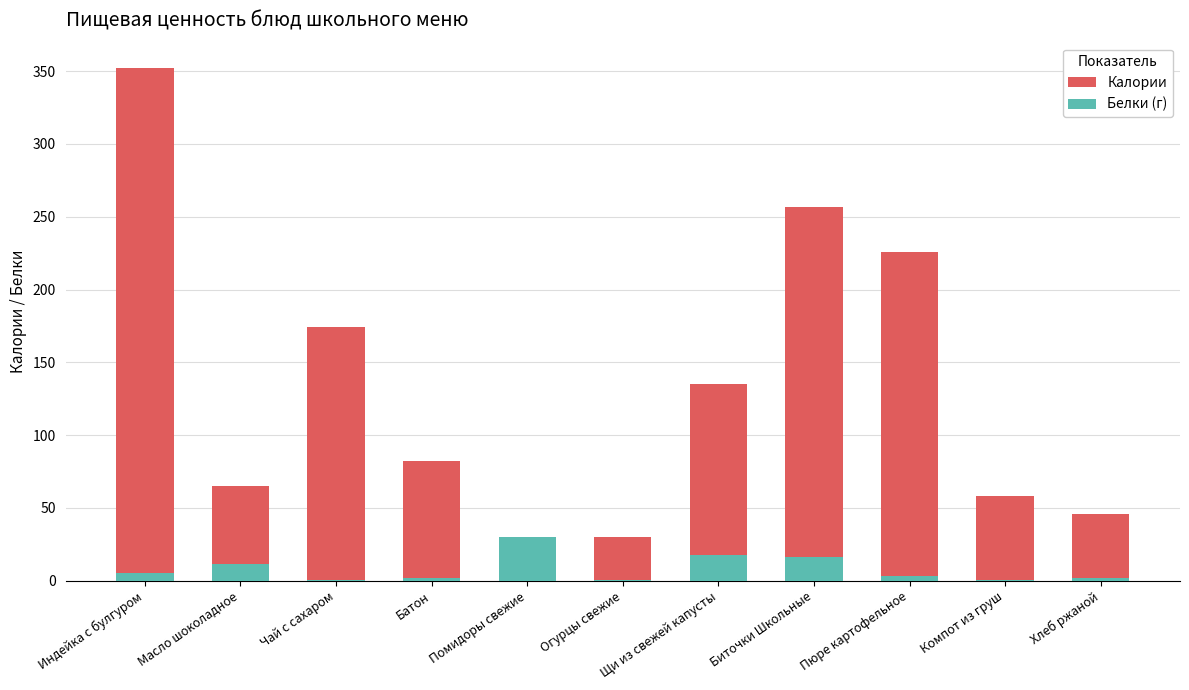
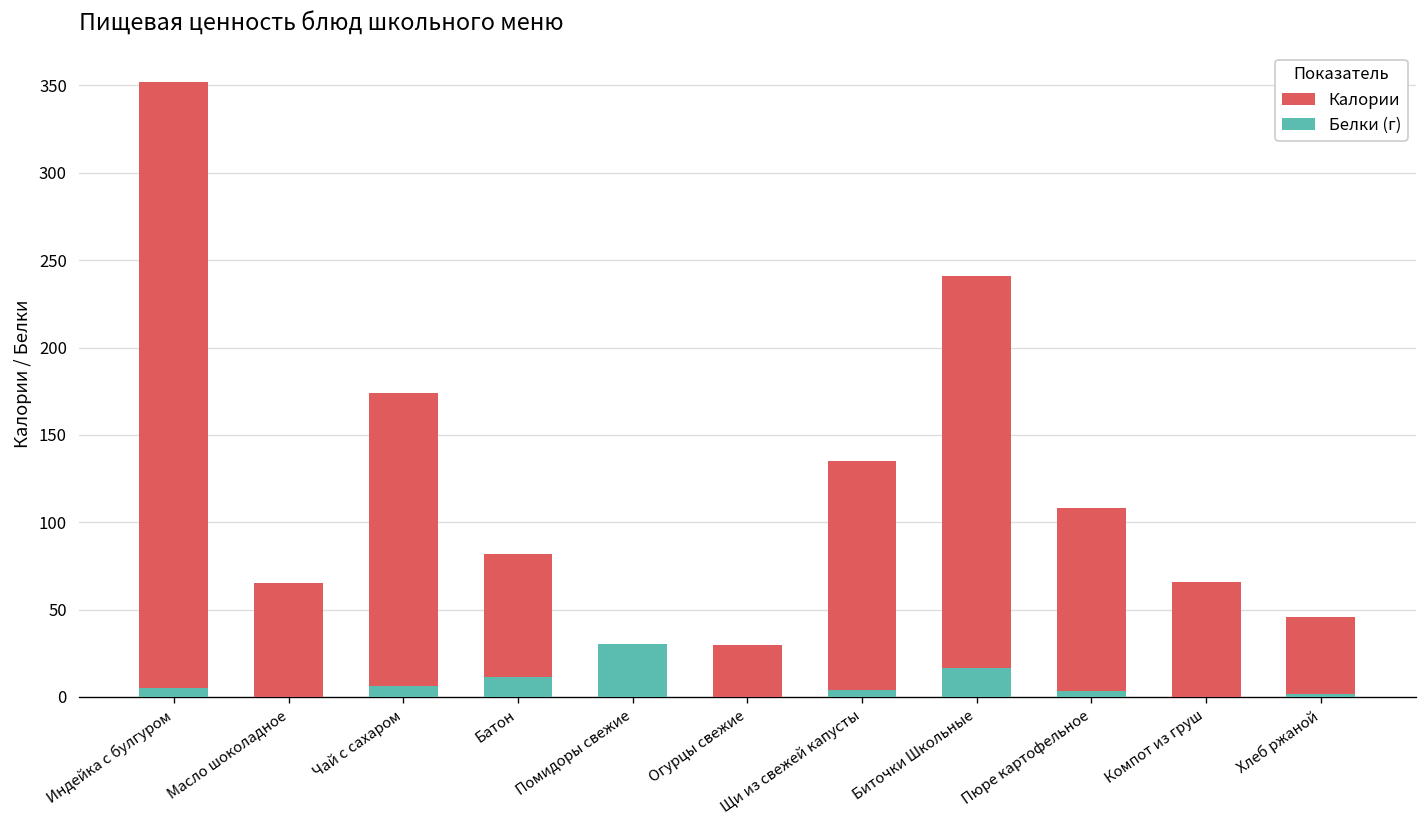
  {
    "Калории": {
      "Индейка с булгуром": 352,
      "Масло шоколадное": 65,
      "Чай с сахаром": 174,
      "Батон": 82,
      "Огурцы свежие": 30,
      "Щи из свежей капусты": 135,
-     "Биточки Школьные": 257,
-     "Пюре картофельное": 226,
-     "Компот из груш": 58,
+     "Биточки Школьные": 241,
+     "Пюре картофельное": 108,
+     "Компот из груш": 66,
      "Хлеб ржаной": 46
    },
    "Белки (г)": {
-     "Масло шоколадное": 12,
-     "Чай с сахаром": 0,
-     "Батон": 2,
+     "Масло шоколадное": 0,
+     "Чай с сахаром": 6,
+     "Батон": 11,
      "Помидоры свежие": 30,
-     "Щи из свежей капусты": 17
+     "Щи из свежей капусты": 4
    }
  }
